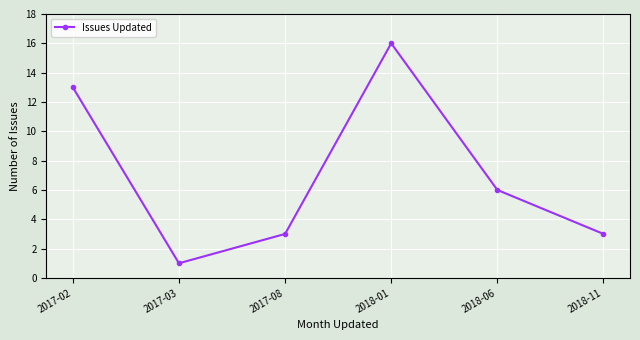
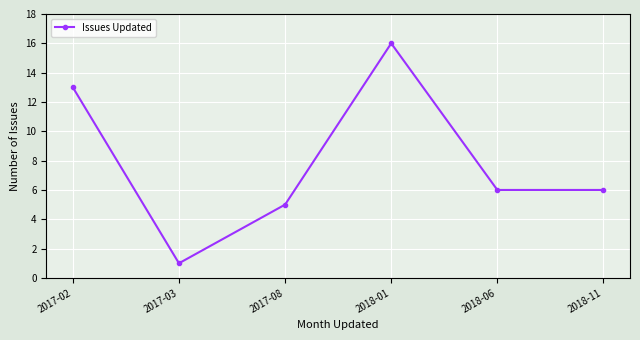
  {
    "2017-02": 13,
    "2017-03": 1,
-   "2017-08": 3,
+   "2017-08": 5,
    "2018-01": 16,
    "2018-06": 6,
-   "2018-11": 3
+   "2018-11": 6
  }
